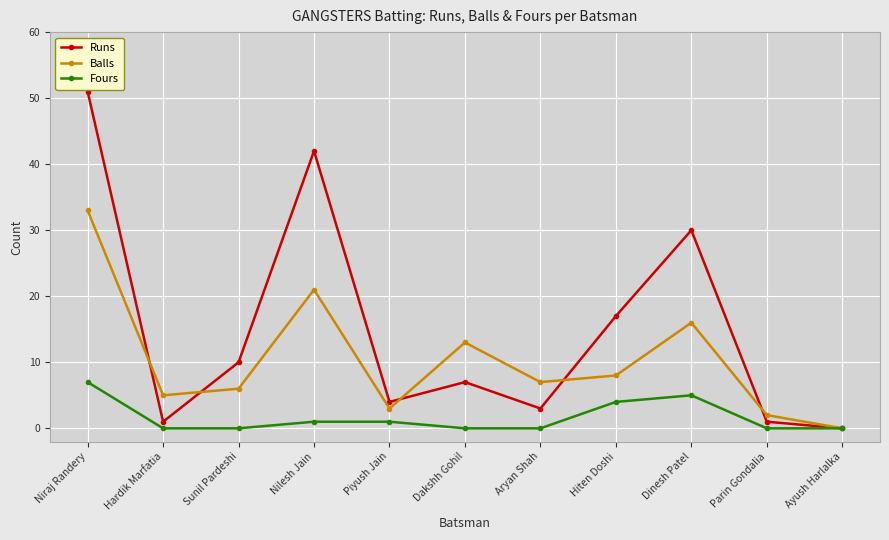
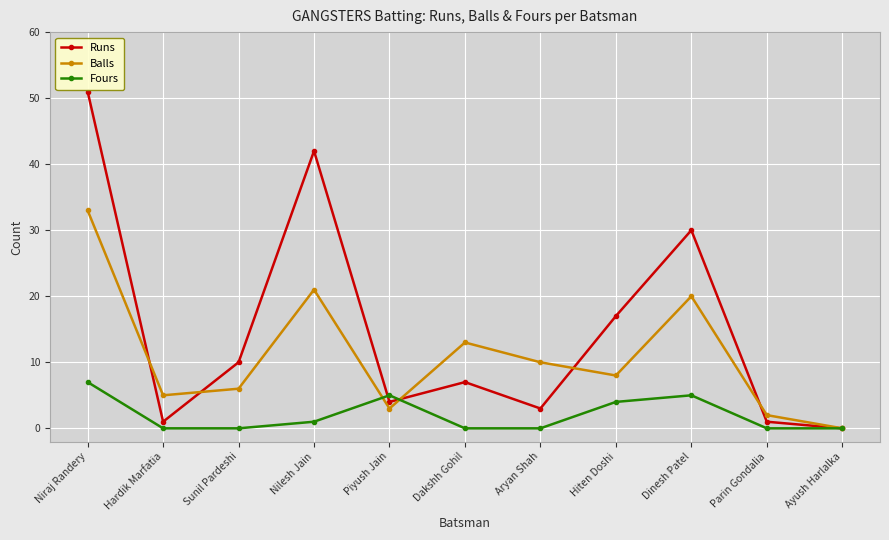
  {
    "Runs": {
      "Niraj Randery": 51,
      "Hardik Marfatia": 1,
      "Sunil Pardeshi": 10,
      "Nilesh Jain": 42,
      "Piyush Jain": 4,
      "Dakshh Gohil": 7,
      "Aryan Shah": 3,
      "Hiten Doshi": 17,
      "Dinesh Patel": 30,
      "Parin Gondalia": 1
    },
    "Balls": {
      "Niraj Randery": 33,
      "Hardik Marfatia": 5,
      "Sunil Pardeshi": 6,
      "Nilesh Jain": 21,
      "Piyush Jain": 3,
      "Dakshh Gohil": 13,
-     "Aryan Shah": 7,
+     "Aryan Shah": 10,
      "Hiten Doshi": 8,
-     "Dinesh Patel": 16,
+     "Dinesh Patel": 20,
      "Parin Gondalia": 2
    },
    "Fours": {
      "Niraj Randery": 7,
      "Hardik Marfatia": 0,
      "Sunil Pardeshi": 0,
      "Nilesh Jain": 1,
-     "Piyush Jain": 1,
+     "Piyush Jain": 5,
      "Dakshh Gohil": 0,
      "Aryan Shah": 0,
      "Hiten Doshi": 4,
      "Dinesh Patel": 5,
      "Parin Gondalia": 0
    }
  }
